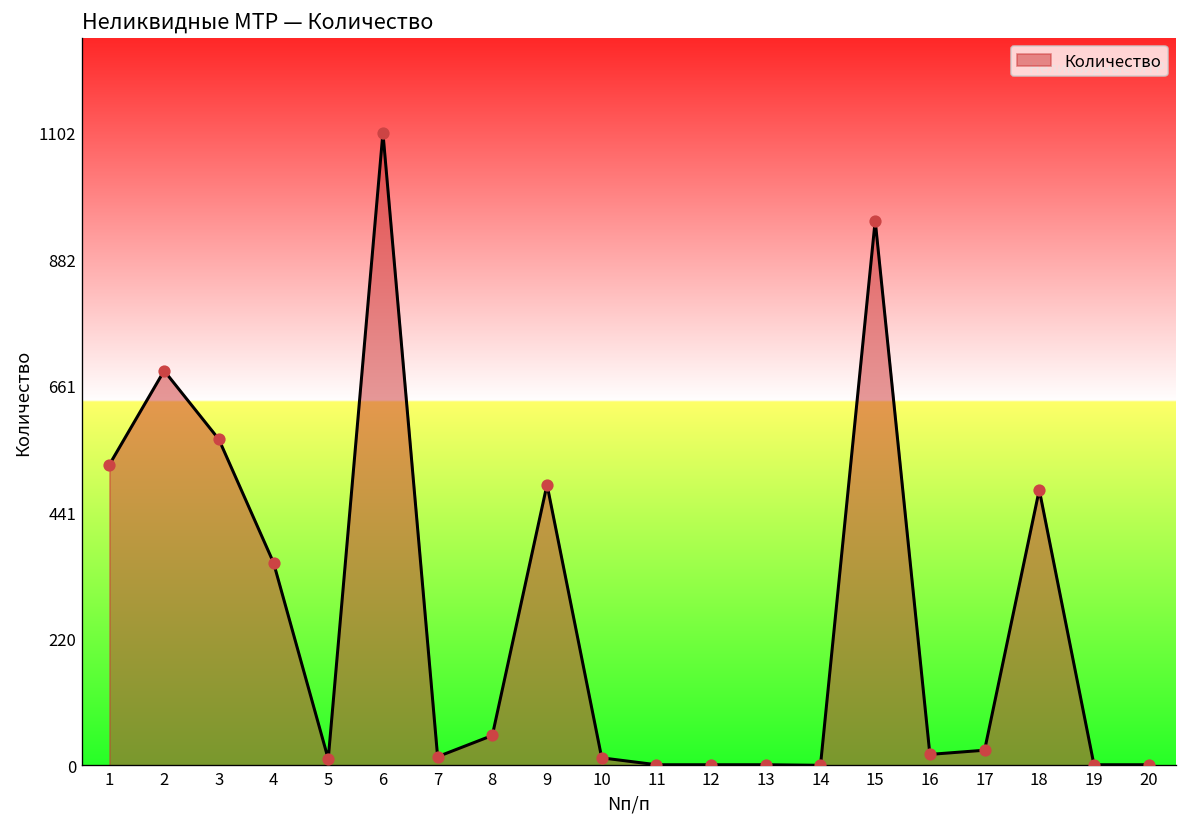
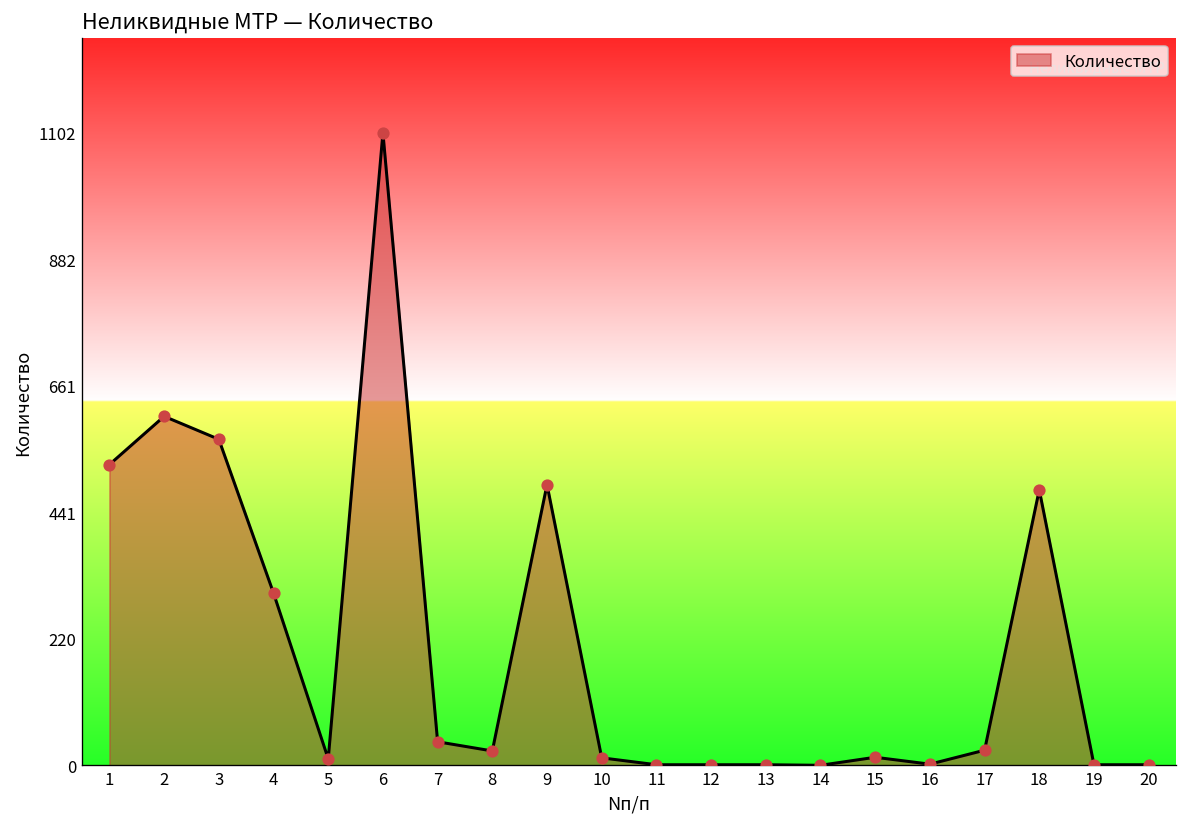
  {
    "1": 520,
-   "2": 690,
+   "2": 610,
    "3": 570,
-   "4": 350,
+   "4": 300,
    "5": 10,
    "6": 1100,
-   "7": 20,
-   "8": 50,
+   "7": 40,
+   "8": 30,
    "9": 490,
    "10": 10,
    "11": 0,
    "12": 0,
    "13": 0,
    "14": 0,
-   "15": 950,
-   "16": 20,
+   "15": 10,
+   "16": 0,
    "17": 30,
    "18": 480,
    "19": 0,
    "20": 0
  }
